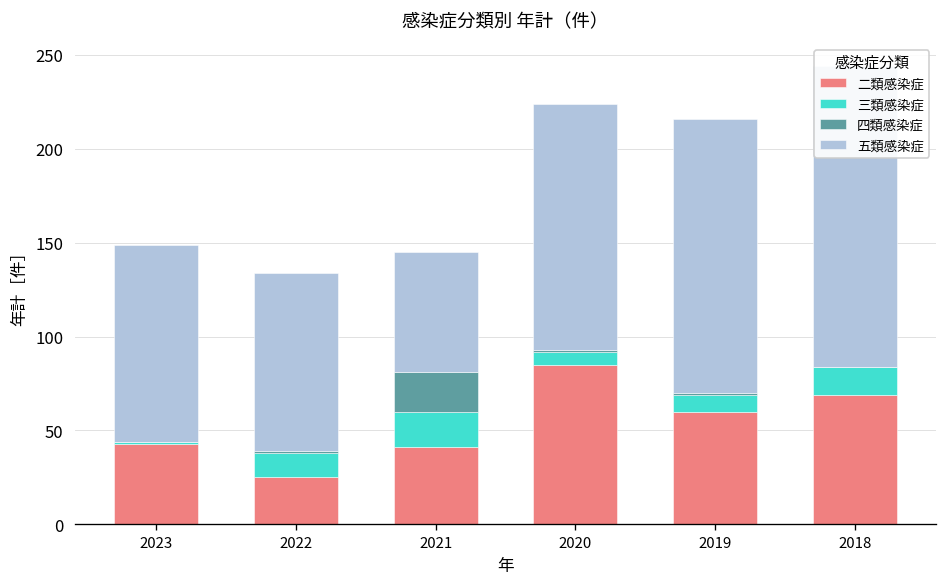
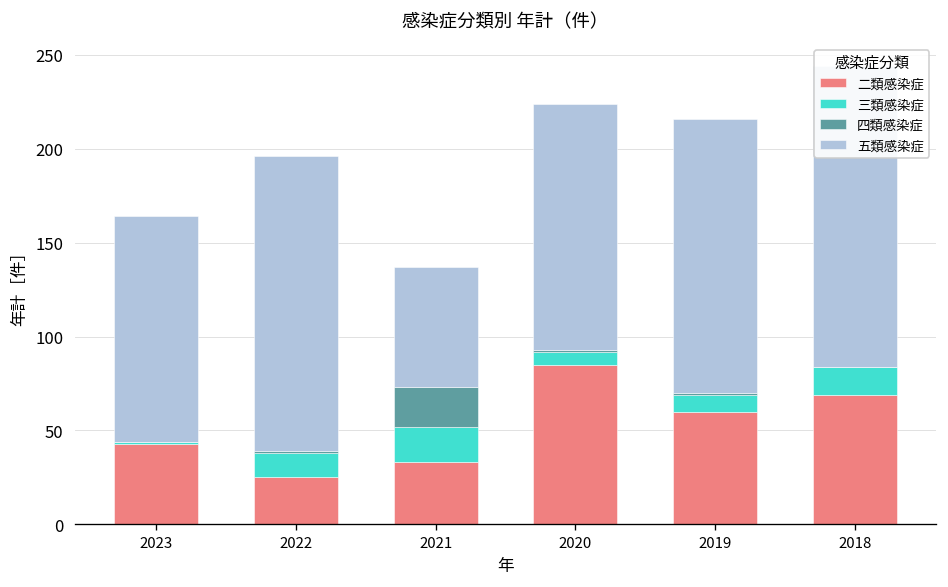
  {
    "二類感染症": {
      "2023": 43,
      "2022": 25,
-     "2021": 41,
+     "2021": 33,
      "2020": 85,
      "2019": 60,
      "2018": 69
    },
    "三類感染症": {
      "2022": 13,
      "2021": 19,
      "2020": 7,
      "2019": 9,
      "2018": 15
    },
    "四類感染症": {
      "2023": 0,
      "2021": 21,
      "2018": 0
    },
    "五類感染症": {
-     "2023": 105,
-     "2022": 95,
+     "2023": 120,
+     "2022": 157,
      "2021": 64,
      "2020": 131,
      "2019": 146
    }
  }
